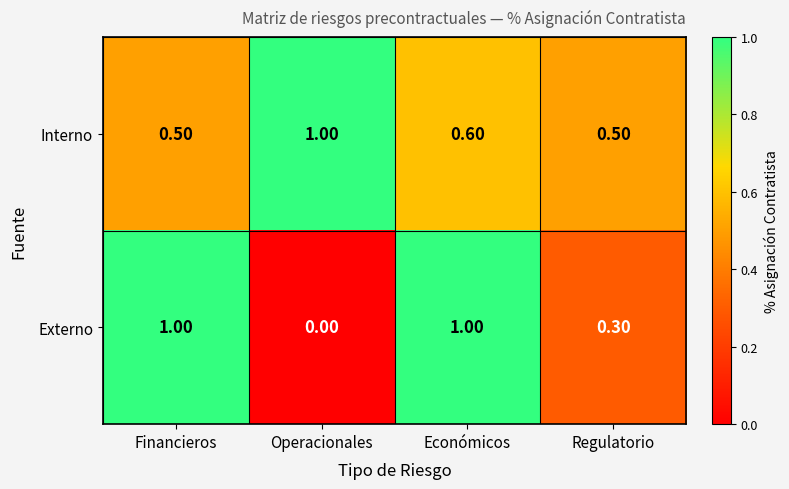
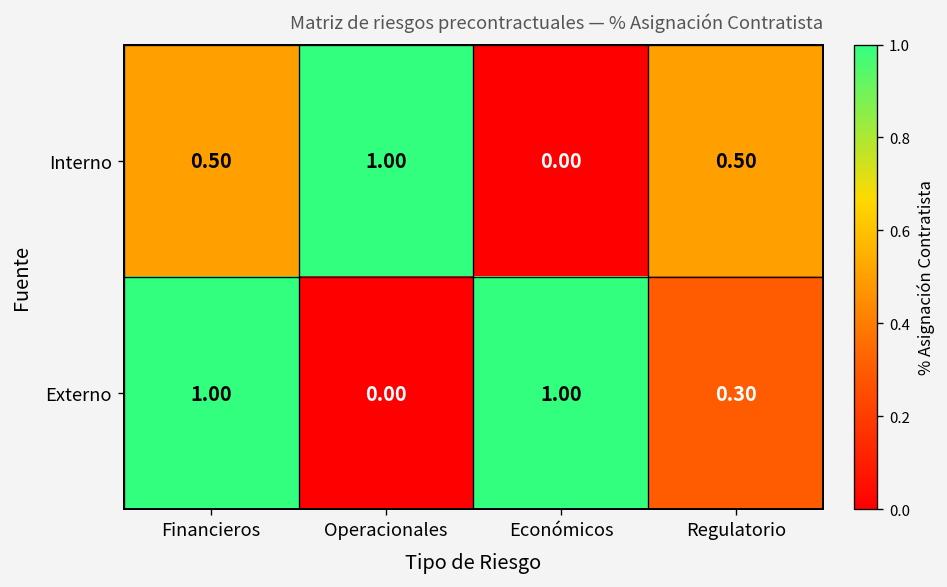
  {
    "Interno": {
      "Financieros": 0.50,
      "Operacionales": 1.00,
-     "Económicos": 0.60,
+     "Económicos": 0.00,
      "Regulatorio": 0.50
    },
    "Externo": {
      "Financieros": 1.00,
      "Operacionales": 0.00,
      "Económicos": 1.00,
      "Regulatorio": 0.30
    }
  }
